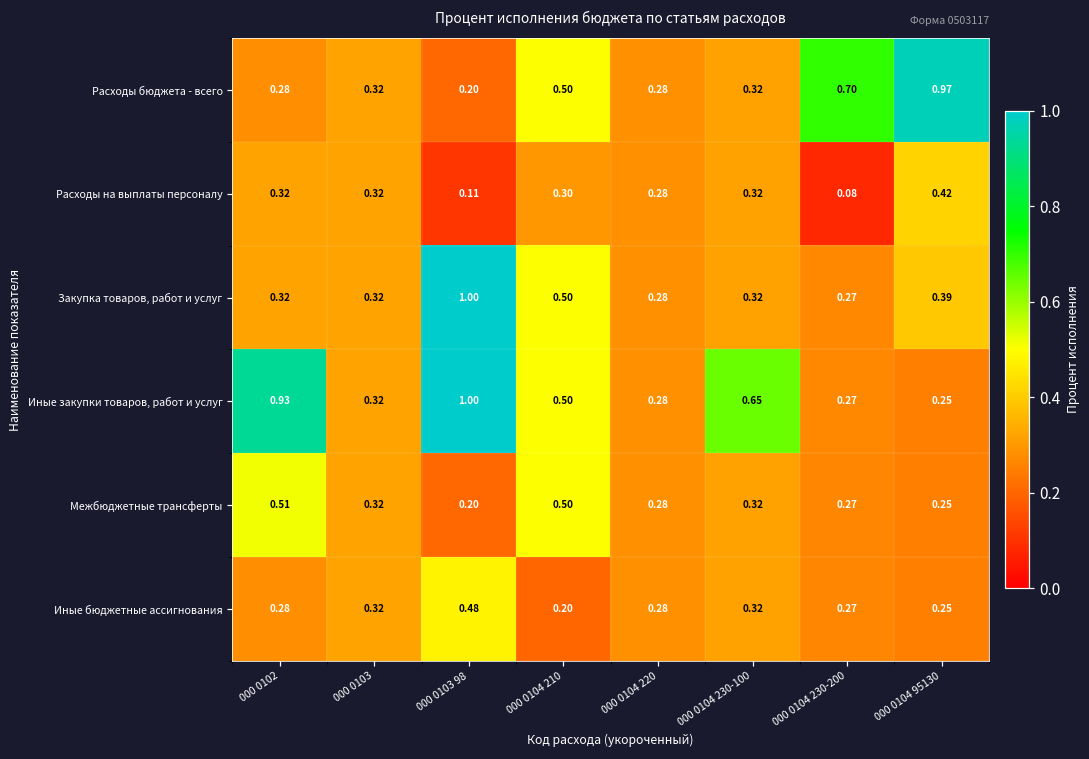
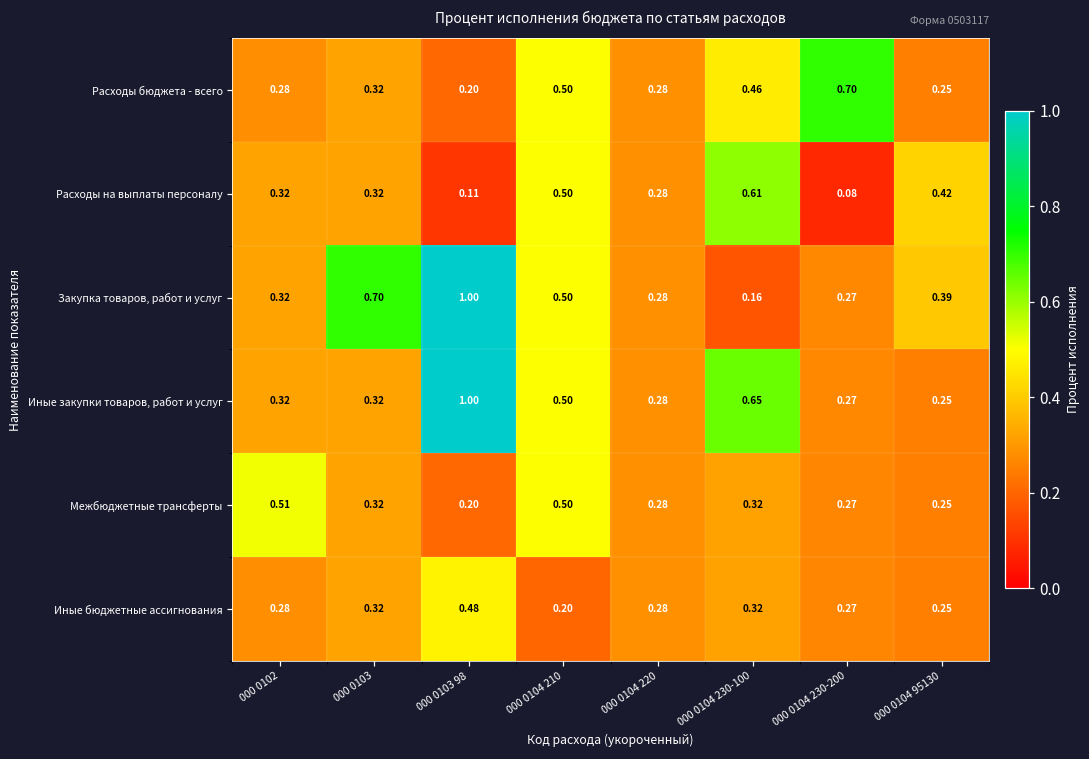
  {
    "Расходы бюджета - всего": {
      "000 0102": 0.28,
      "000 0103": 0.32,
      "000 0103 98": 0.20,
      "000 0104 210": 0.50,
      "000 0104 220": 0.28,
-     "000 0104 230-100": 0.32,
+     "000 0104 230-100": 0.46,
      "000 0104 230-200": 0.70,
-     "000 0104 95130": 0.97
+     "000 0104 95130": 0.25
    },
    "Расходы на выплаты персоналу": {
      "000 0102": 0.32,
      "000 0103": 0.32,
      "000 0103 98": 0.11,
-     "000 0104 210": 0.30,
+     "000 0104 210": 0.50,
      "000 0104 220": 0.28,
-     "000 0104 230-100": 0.32,
+     "000 0104 230-100": 0.61,
      "000 0104 230-200": 0.08,
      "000 0104 95130": 0.42
    },
    "Закупка товаров, работ и услуг": {
      "000 0102": 0.32,
-     "000 0103": 0.32,
+     "000 0103": 0.70,
      "000 0103 98": 1.00,
      "000 0104 210": 0.50,
      "000 0104 220": 0.28,
-     "000 0104 230-100": 0.32,
+     "000 0104 230-100": 0.16,
      "000 0104 230-200": 0.27,
      "000 0104 95130": 0.39
    },
    "Иные закупки товаров, работ и услуг": {
-     "000 0102": 0.93,
+     "000 0102": 0.32,
      "000 0103": 0.32,
      "000 0103 98": 1.00,
      "000 0104 210": 0.50,
      "000 0104 220": 0.28,
      "000 0104 230-100": 0.65,
      "000 0104 230-200": 0.27,
      "000 0104 95130": 0.25
    },
    "Межбюджетные трансферты": {
      "000 0102": 0.51,
      "000 0103": 0.32,
      "000 0103 98": 0.20,
      "000 0104 210": 0.50,
      "000 0104 220": 0.28,
      "000 0104 230-100": 0.32,
      "000 0104 230-200": 0.27,
      "000 0104 95130": 0.25
    },
    "Иные бюджетные ассигнования": {
      "000 0102": 0.28,
      "000 0103": 0.32,
      "000 0103 98": 0.48,
      "000 0104 210": 0.20,
      "000 0104 220": 0.28,
      "000 0104 230-100": 0.32,
      "000 0104 230-200": 0.27,
      "000 0104 95130": 0.25
    }
  }
